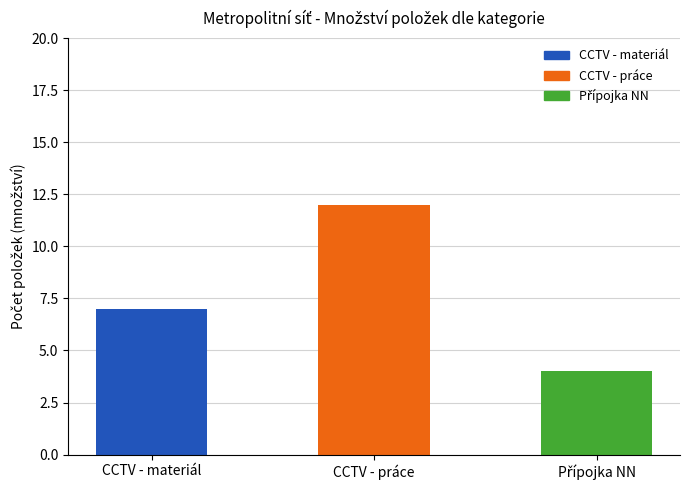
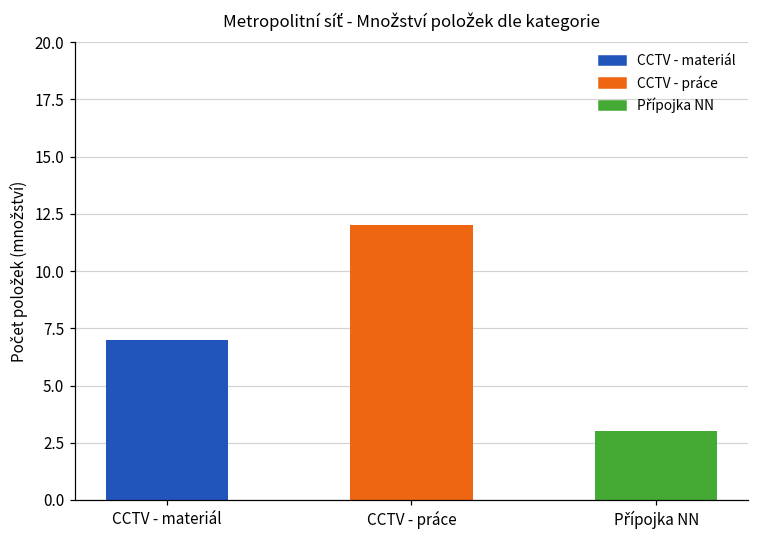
  {
    "CCTV - materiál": 7,
    "CCTV - práce": 12,
-   "Přípojka NN": 4
+   "Přípojka NN": 3
  }
